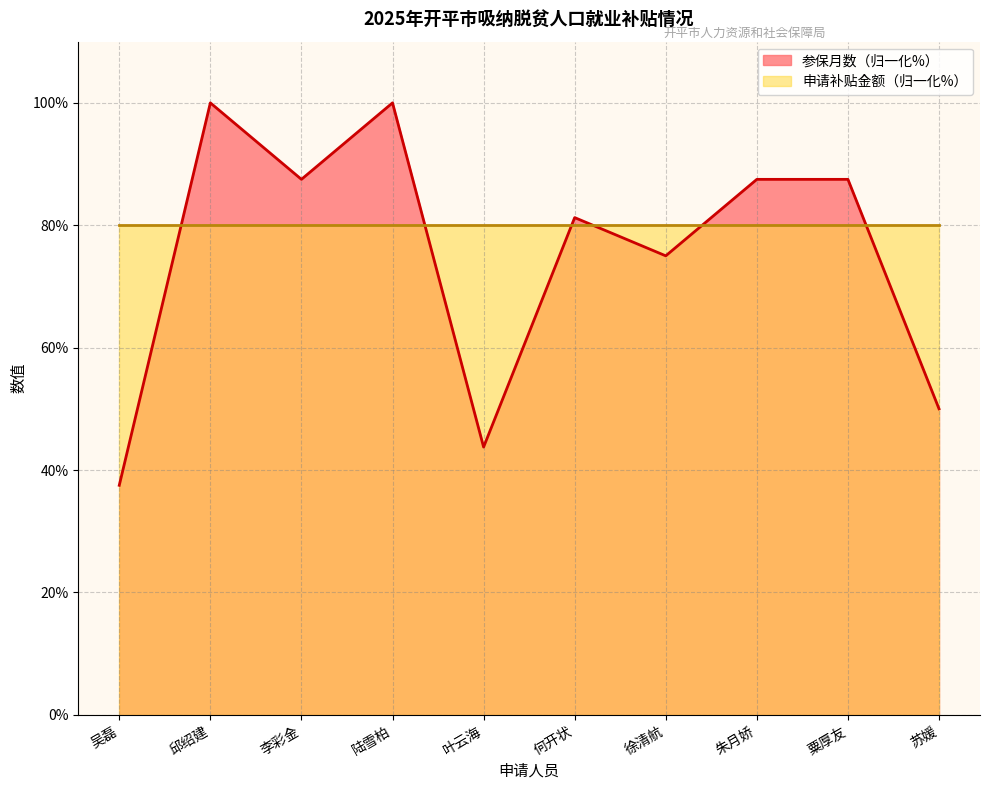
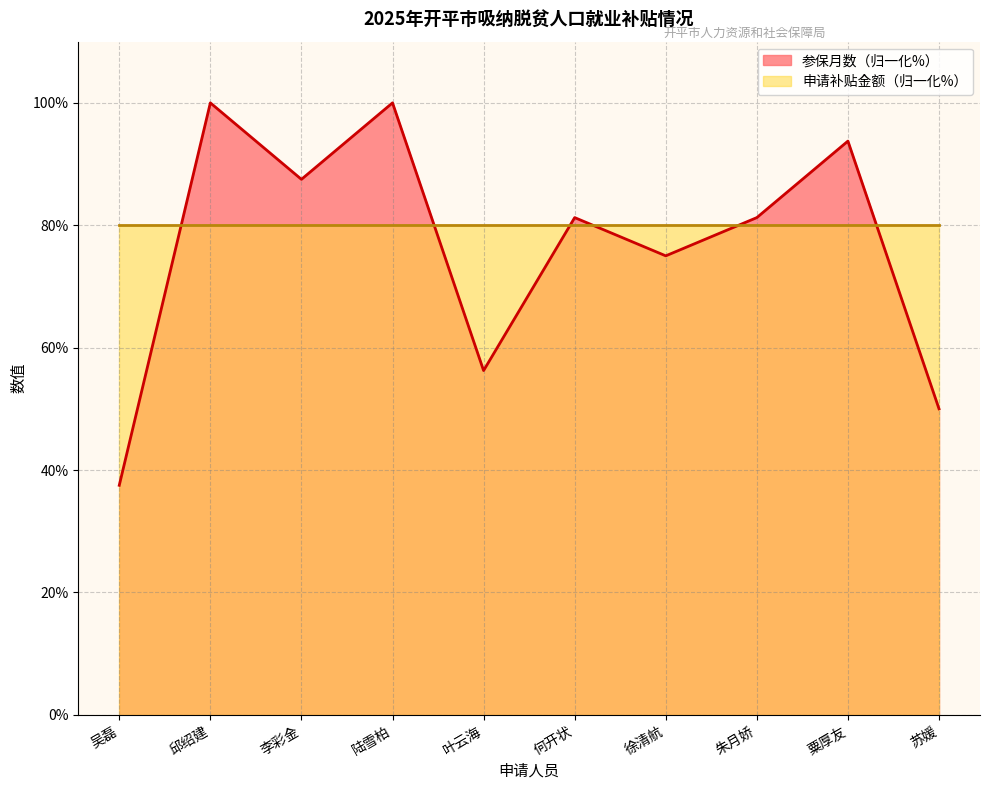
  {
    "参保月数（归一化%）": {
      "吴磊": "38%",
      "邱绍建": "100%",
      "李彩金": "88%",
      "陆雪柏": "100%",
-     "叶云海": "44%",
+     "叶云海": "56%",
      "何开状": "81%",
      "徐清航": "75%",
-     "朱月娇": "88%",
-     "粟厚友": "88%",
+     "朱月娇": "81%",
+     "粟厚友": "94%",
      "苏媛": "50%"
    },
    "申请补贴金额（归一化%）": {
      "吴磊": "80%",
      "邱绍建": "80%",
      "李彩金": "80%",
      "陆雪柏": "80%",
      "叶云海": "80%",
      "何开状": "80%",
      "徐清航": "80%",
      "朱月娇": "80%",
      "粟厚友": "80%",
      "苏媛": "80%"
    }
  }
